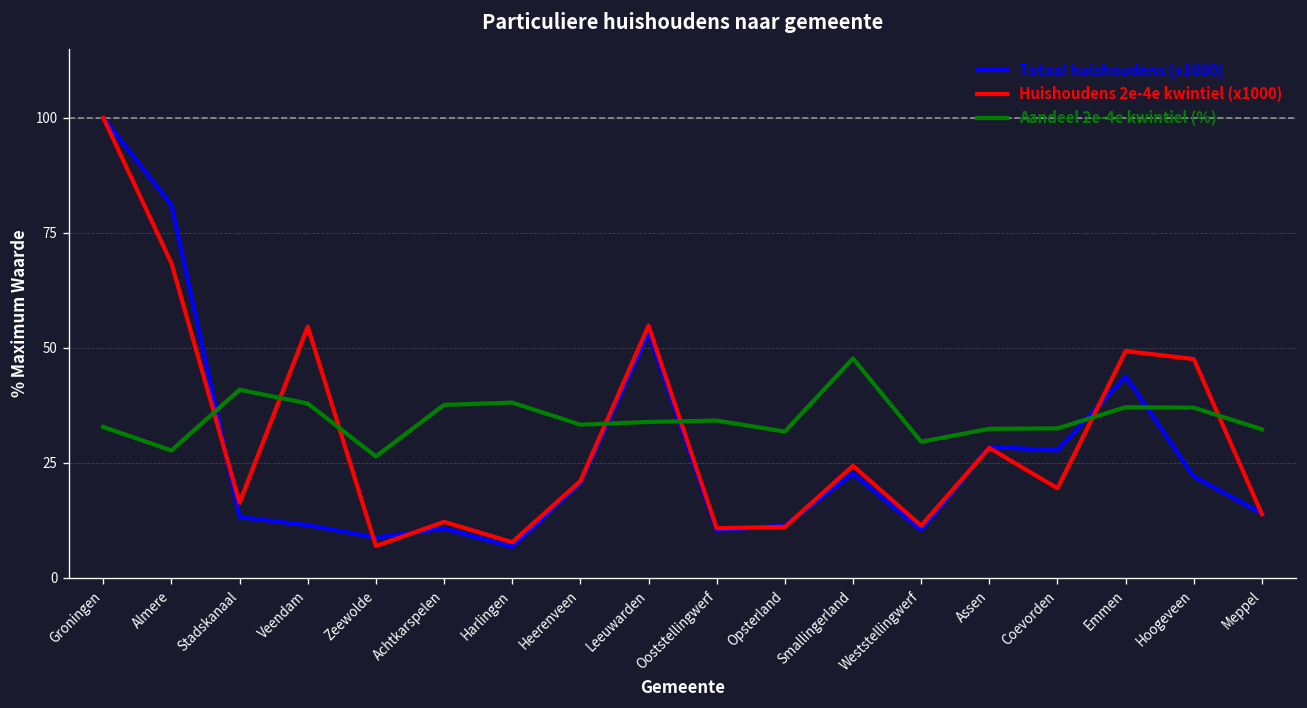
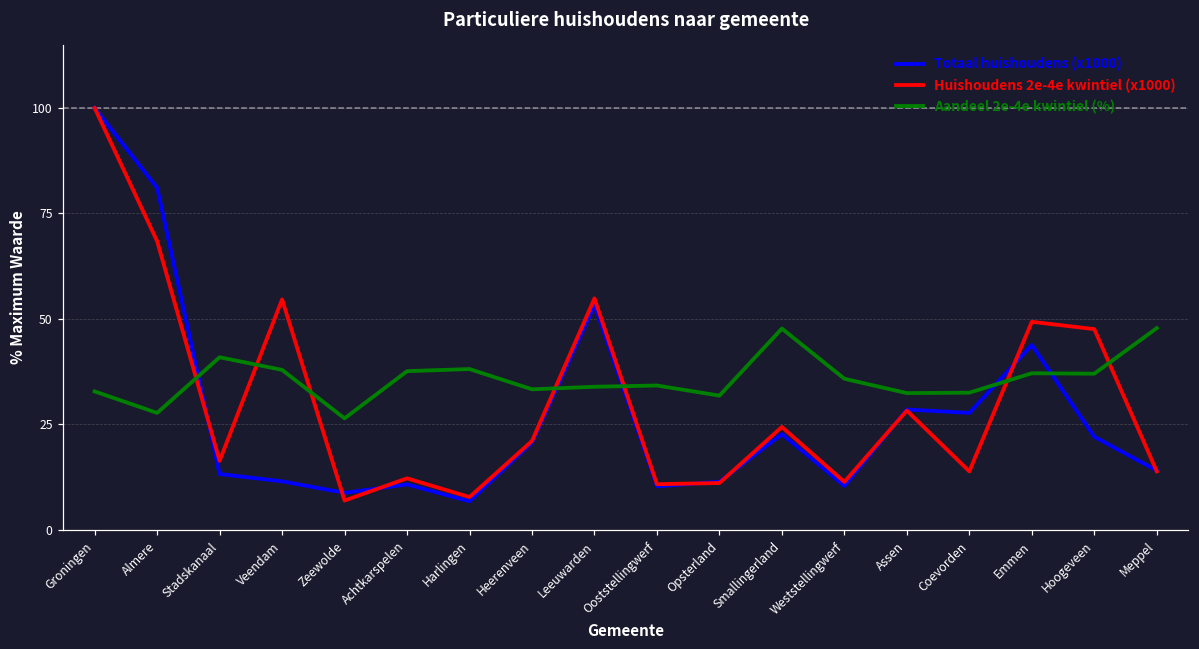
  {
    "Totaal huishoudens (x1000)": {
      "Almere": 81,
      "Stadskanaal": 13,
      "Veendam": 11,
      "Zeewolde": 9,
      "Achtkarspelen": 11,
      "Harlingen": 7,
      "Leeuwarden": 53,
      "Smallingerland": 23,
      "Weststellingwerf": 10,
      "Coevorden": 28,
      "Emmen": 44,
      "Hoogeveen": 22
    },
    "Huishoudens 2e-4e kwintiel (x1000)": {
      "Almere": 68,
      "Stadskanaal": 16,
      "Veendam": 55,
      "Zeewolde": 7,
      "Achtkarspelen": 12,
      "Harlingen": 8,
      "Leeuwarden": 55,
      "Smallingerland": 24,
      "Weststellingwerf": 11,
-     "Coevorden": 19,
+     "Coevorden": 14,
      "Emmen": 49,
      "Hoogeveen": 48
    },
    "Aandeel 2e-4e kwintiel (%)": {
      "Groningen": 33,
      "Almere": 28,
      "Stadskanaal": 41,
      "Veendam": 38,
      "Zeewolde": 26,
      "Achtkarspelen": 38,
      "Harlingen": 38,
      "Heerenveen": 33,
      "Leeuwarden": 34,
      "Ooststellingwerf": 34,
      "Opsterland": 32,
      "Smallingerland": 48,
-     "Weststellingwerf": 30,
+     "Weststellingwerf": 36,
      "Assen": 32,
      "Coevorden": 33,
      "Emmen": 37,
      "Hoogeveen": 37,
-     "Meppel": 32
+     "Meppel": 48
    }
  }
